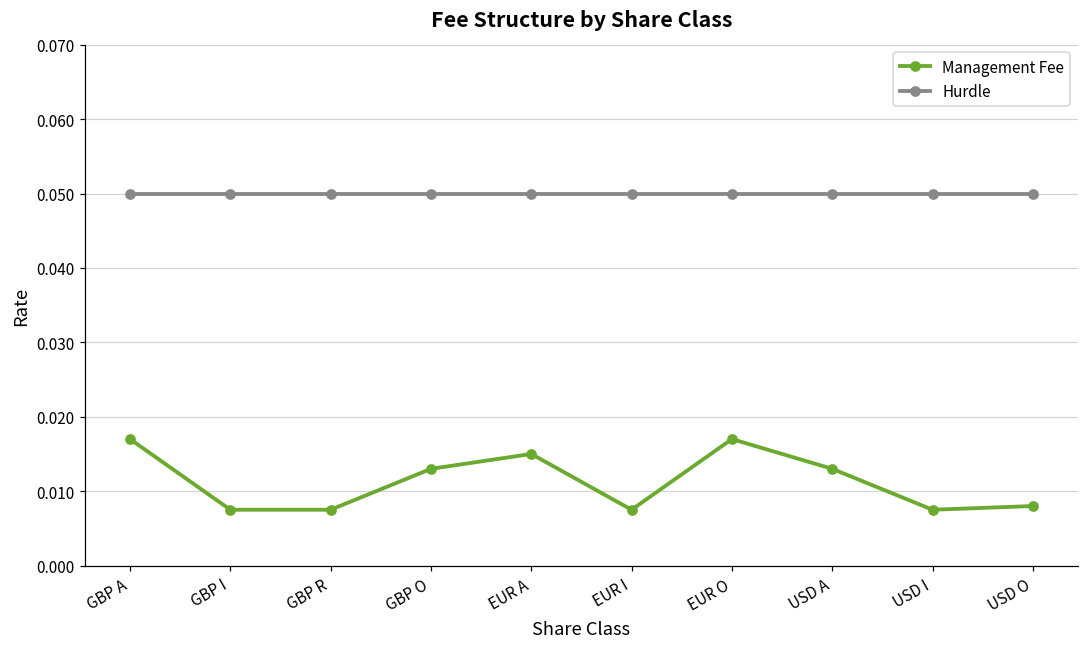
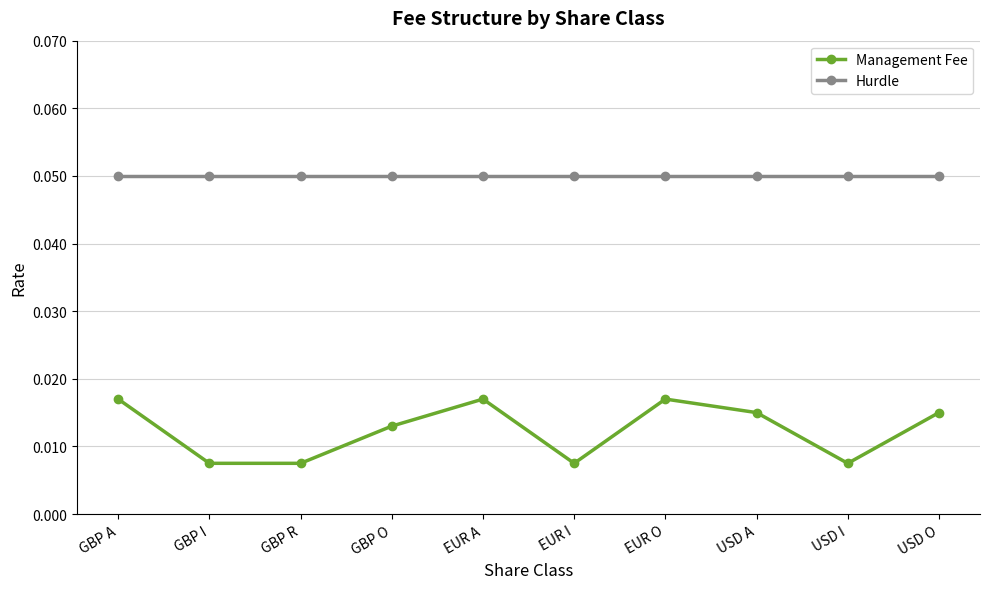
  {
    "Management Fee": {
      "GBP A": 0.017,
      "GBP I": 0.008,
      "GBP R": 0.008,
      "GBP O": 0.013,
-     "EUR A": 0.015,
+     "EUR A": 0.017,
      "EUR I": 0.008,
      "EUR O": 0.017,
-     "USD A": 0.013,
+     "USD A": 0.015,
      "USD I": 0.008,
-     "USD O": 0.008
+     "USD O": 0.015
    },
    "Hurdle": {
      "GBP A": 0.050,
      "GBP I": 0.050,
      "GBP R": 0.050,
      "GBP O": 0.050,
      "EUR A": 0.050,
      "EUR I": 0.050,
      "EUR O": 0.050,
      "USD A": 0.050,
      "USD I": 0.050,
      "USD O": 0.050
    }
  }
